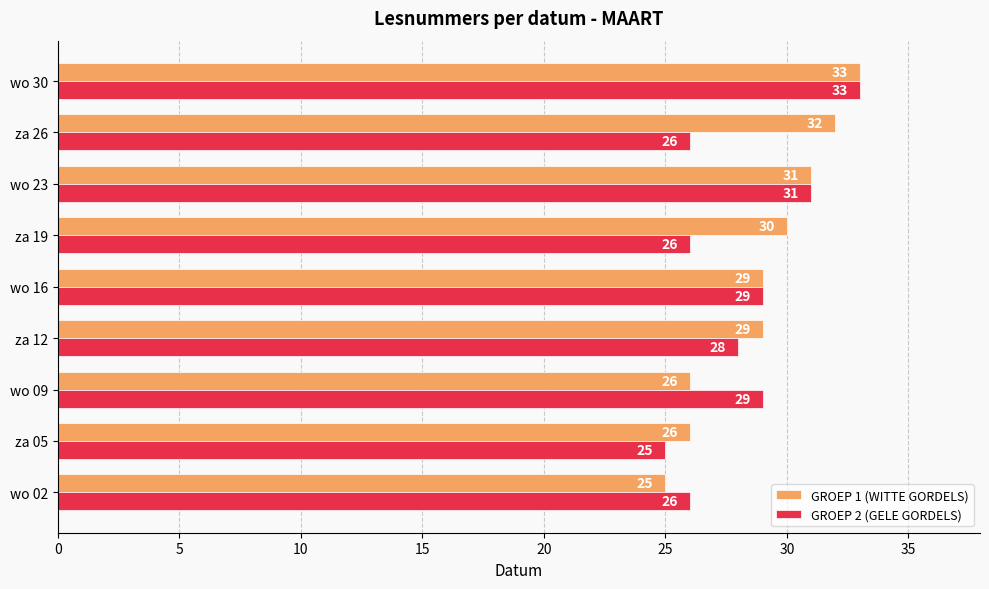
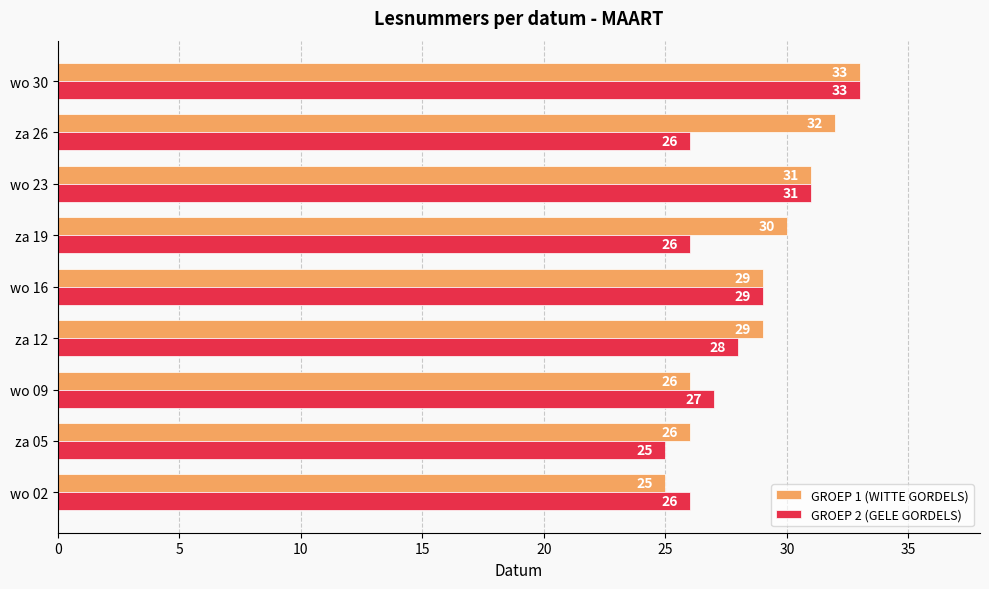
  {
    "GROEP 1 (WITTE GORDELS)": {
      "wo 30": 33,
      "za 26": 32,
      "wo 23": 31,
      "za 19": 30,
      "wo 16": 29,
      "za 12": 29,
      "wo 09": 26,
      "za 05": 26,
      "wo 02": 25
    },
    "GROEP 2 (GELE GORDELS)": {
      "wo 30": 33,
      "za 26": 26,
      "wo 23": 31,
      "za 19": 26,
      "wo 16": 29,
      "za 12": 28,
-     "wo 09": 29,
+     "wo 09": 27,
      "za 05": 25,
      "wo 02": 26
    }
  }
